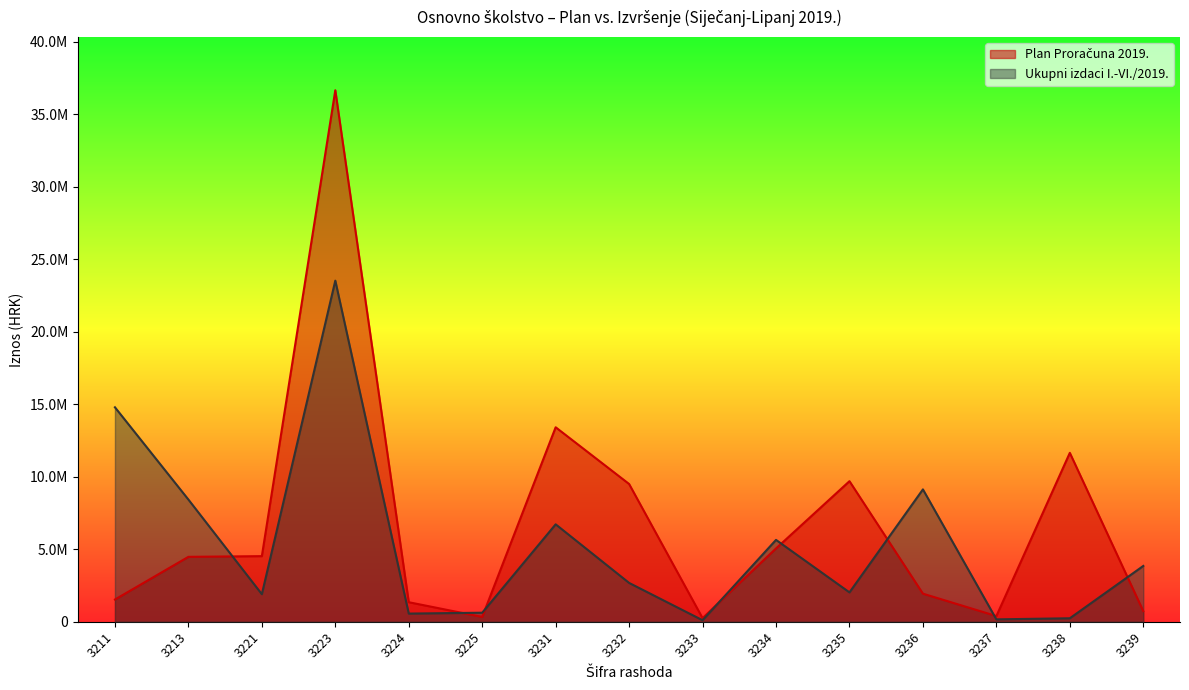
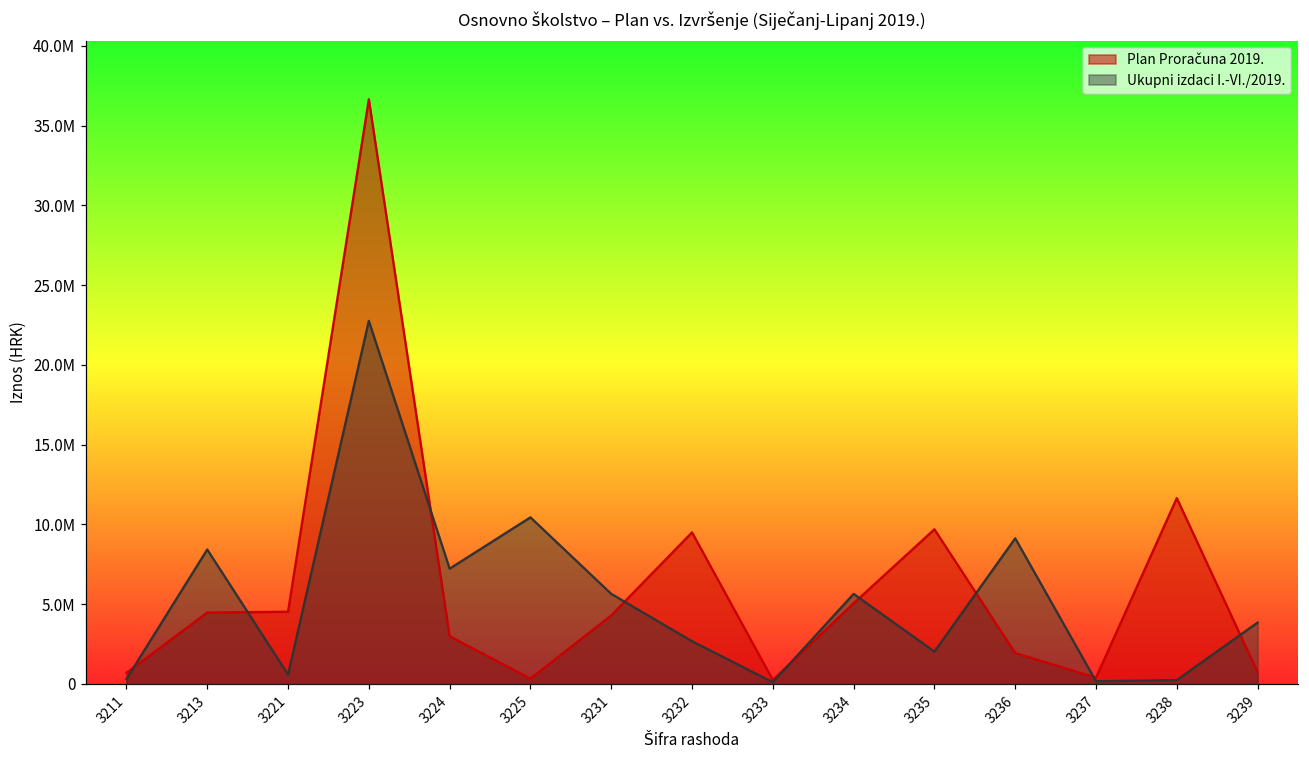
  {
    "Plan Proračuna 2019.": {
-     "3211": 1500000,
+     "3211": 700000,
      "3213": 4500000,
      "3221": 4500000,
      "3223": 36700000,
-     "3224": 1300000,
+     "3224": 3000000,
      "3225": 300000,
-     "3231": 13400000,
+     "3231": 4300000,
      "3232": 9500000,
      "3234": 5100000,
      "3235": 9700000,
      "3236": 1900000,
      "3237": 400000,
      "3238": 11600000,
      "3239": 700000
    },
    "Ukupni izdaci I.-VI./2019.": {
-     "3211": 14800000,
+     "3211": 300000,
      "3213": 8400000,
-     "3221": 1900000,
-     "3223": 23500000,
-     "3224": 600000,
-     "3225": 600000,
-     "3231": 6700000,
+     "3221": 600000,
+     "3223": 22800000,
+     "3224": 7200000,
+     "3225": 10400000,
+     "3231": 5600000,
      "3232": 2700000,
      "3234": 5600000,
      "3235": 2000000,
      "3236": 9100000,
      "3237": 200000,
      "3238": 200000,
      "3239": 3800000
    }
  }
